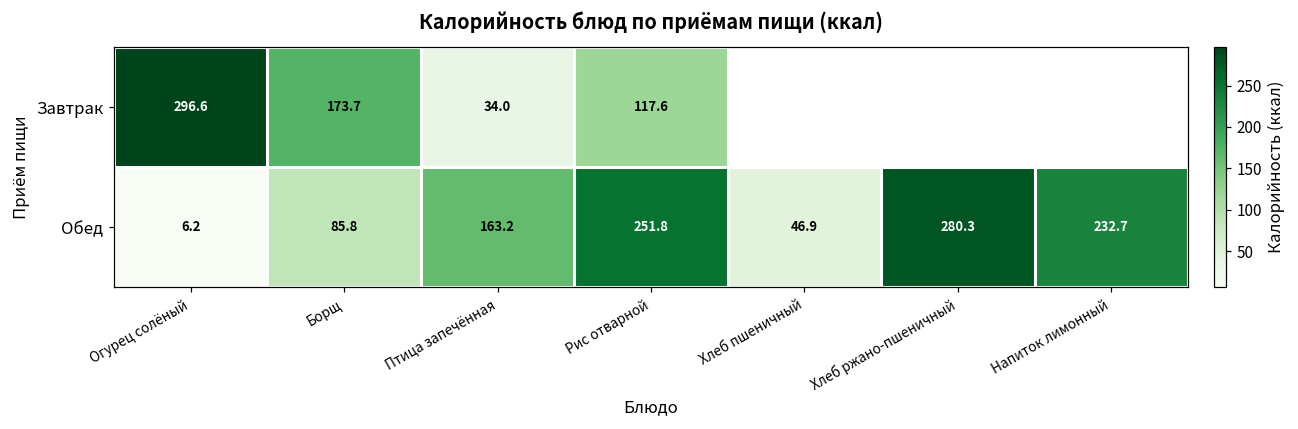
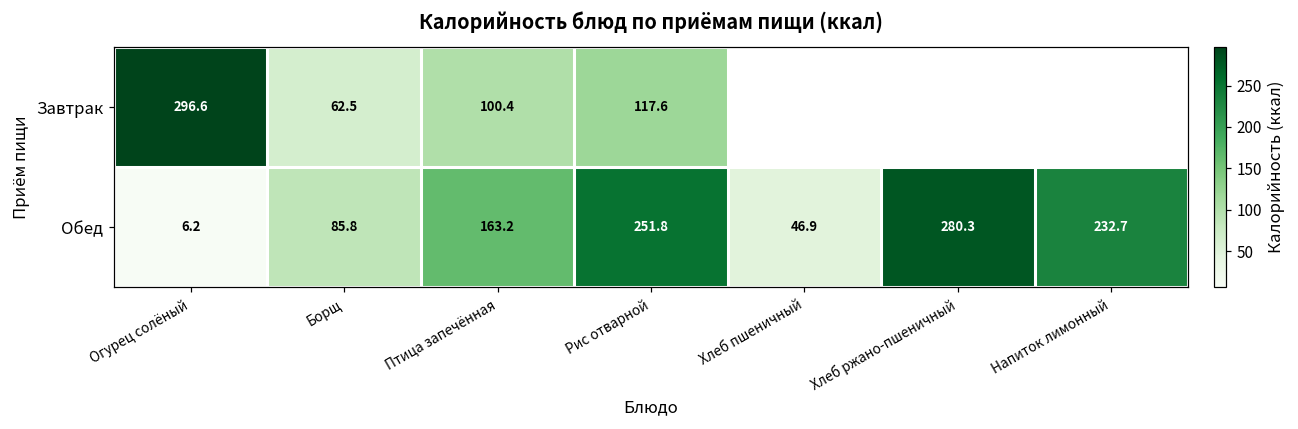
  {
    "Завтрак": {
      "Огурец солёный": 296.6,
-     "Борщ": 173.7,
-     "Птица запечённая": 34.0,
+     "Борщ": 62.5,
+     "Птица запечённая": 100.4,
      "Рис отварной": 117.6
    },
    "Обед": {
      "Огурец солёный": 6.2,
      "Борщ": 85.8,
      "Птица запечённая": 163.2,
      "Рис отварной": 251.8,
      "Хлеб пшеничный": 46.9,
      "Хлеб ржано-пшеничный": 280.3,
      "Напиток лимонный": 232.7
    }
  }
